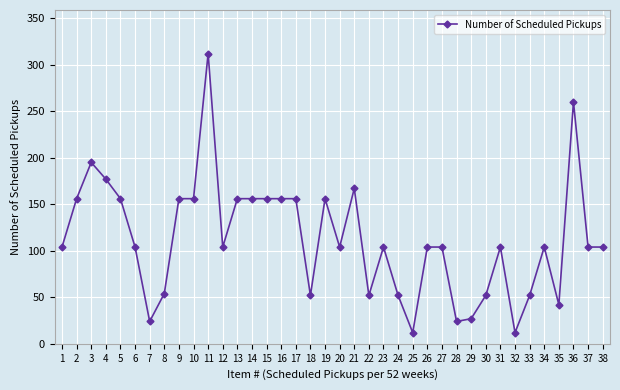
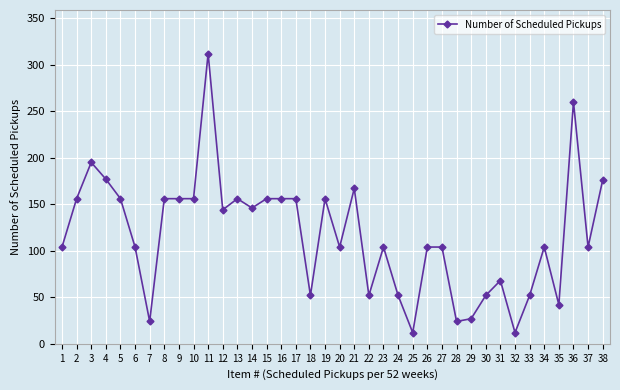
  {
    "1": 100,
    "2": 160,
    "3": 200,
    "4": 180,
    "5": 160,
    "6": 100,
    "7": 20,
-   "8": 50,
+   "8": 160,
    "9": 160,
    "10": 160,
    "11": 310,
-   "12": 100,
+   "12": 140,
    "13": 160,
-   "14": 160,
+   "14": 150,
    "15": 160,
    "16": 160,
    "17": 160,
    "18": 50,
    "19": 160,
    "20": 100,
    "21": 170,
    "22": 50,
    "23": 100,
    "24": 50,
    "25": 10,
    "26": 100,
    "27": 100,
    "28": 20,
    "29": 30,
    "30": 50,
-   "31": 100,
+   "31": 70,
    "32": 10,
    "33": 50,
    "34": 100,
    "35": 40,
    "36": 260,
    "37": 100,
-   "38": 100
+   "38": 180
  }
